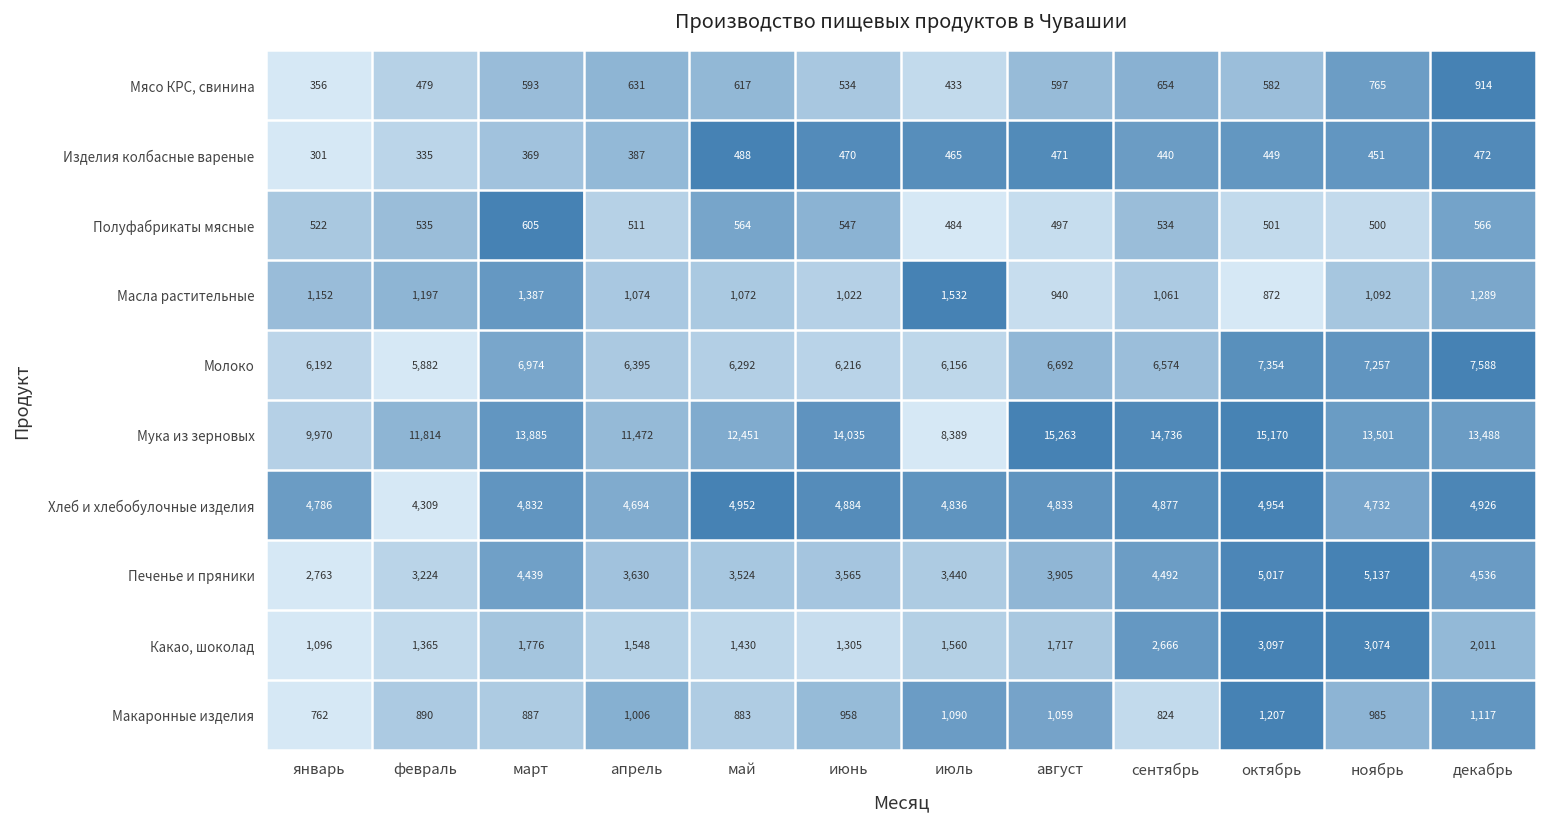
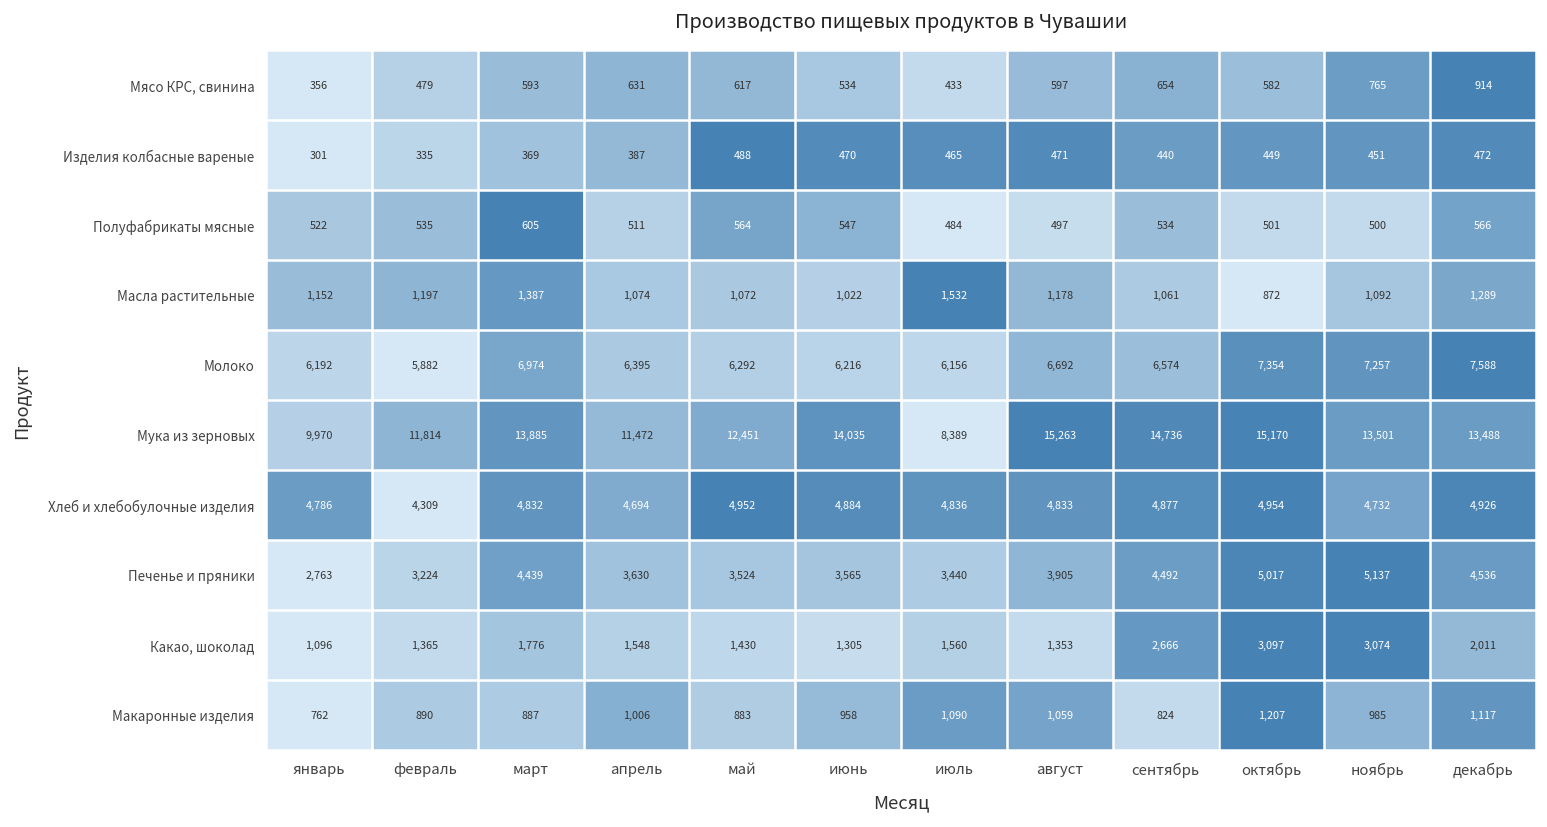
  {
    "Мясо КРС, свинина": {
      "январь": "356",
      "февраль": "479",
      "март": "593",
      "апрель": "631",
      "май": "617",
      "июнь": "534",
      "июль": "433",
      "август": "597",
      "сентябрь": "654",
      "октябрь": "582",
      "ноябрь": "765",
      "декабрь": "914"
    },
    "Изделия колбасные вареные": {
      "январь": "301",
      "февраль": "335",
      "март": "369",
      "апрель": "387",
      "май": "488",
      "июнь": "470",
      "июль": "465",
      "август": "471",
      "сентябрь": "440",
      "октябрь": "449",
      "ноябрь": "451",
      "декабрь": "472"
    },
    "Полуфабрикаты мясные": {
      "январь": "522",
      "февраль": "535",
      "март": "605",
      "апрель": "511",
      "май": "564",
      "июнь": "547",
      "июль": "484",
      "август": "497",
      "сентябрь": "534",
      "октябрь": "501",
      "ноябрь": "500",
      "декабрь": "566"
    },
    "Масла растительные": {
      "январь": "1,152",
      "февраль": "1,197",
      "март": "1,387",
      "апрель": "1,074",
      "май": "1,072",
      "июнь": "1,022",
      "июль": "1,532",
-     "август": "940",
+     "август": "1,178",
      "сентябрь": "1,061",
      "октябрь": "872",
      "ноябрь": "1,092",
      "декабрь": "1,289"
    },
    "Молоко": {
      "январь": "6,192",
      "февраль": "5,882",
      "март": "6,974",
      "апрель": "6,395",
      "май": "6,292",
      "июнь": "6,216",
      "июль": "6,156",
      "август": "6,692",
      "сентябрь": "6,574",
      "октябрь": "7,354",
      "ноябрь": "7,257",
      "декабрь": "7,588"
    },
    "Мука из зерновых": {
      "январь": "9,970",
      "февраль": "11,814",
      "март": "13,885",
      "апрель": "11,472",
      "май": "12,451",
      "июнь": "14,035",
      "июль": "8,389",
      "август": "15,263",
      "сентябрь": "14,736",
      "октябрь": "15,170",
      "ноябрь": "13,501",
      "декабрь": "13,488"
    },
    "Хлеб и хлебобулочные изделия": {
      "январь": "4,786",
      "февраль": "4,309",
      "март": "4,832",
      "апрель": "4,694",
      "май": "4,952",
      "июнь": "4,884",
      "июль": "4,836",
      "август": "4,833",
      "сентябрь": "4,877",
      "октябрь": "4,954",
      "ноябрь": "4,732",
      "декабрь": "4,926"
    },
    "Печенье и пряники": {
      "январь": "2,763",
      "февраль": "3,224",
      "март": "4,439",
      "апрель": "3,630",
      "май": "3,524",
      "июнь": "3,565",
      "июль": "3,440",
      "август": "3,905",
      "сентябрь": "4,492",
      "октябрь": "5,017",
      "ноябрь": "5,137",
      "декабрь": "4,536"
    },
    "Какао, шоколад": {
      "январь": "1,096",
      "февраль": "1,365",
      "март": "1,776",
      "апрель": "1,548",
      "май": "1,430",
      "июнь": "1,305",
      "июль": "1,560",
-     "август": "1,717",
+     "август": "1,353",
      "сентябрь": "2,666",
      "октябрь": "3,097",
      "ноябрь": "3,074",
      "декабрь": "2,011"
    },
    "Макаронные изделия": {
      "январь": "762",
      "февраль": "890",
      "март": "887",
      "апрель": "1,006",
      "май": "883",
      "июнь": "958",
      "июль": "1,090",
      "август": "1,059",
      "сентябрь": "824",
      "октябрь": "1,207",
      "ноябрь": "985",
      "декабрь": "1,117"
    }
  }
